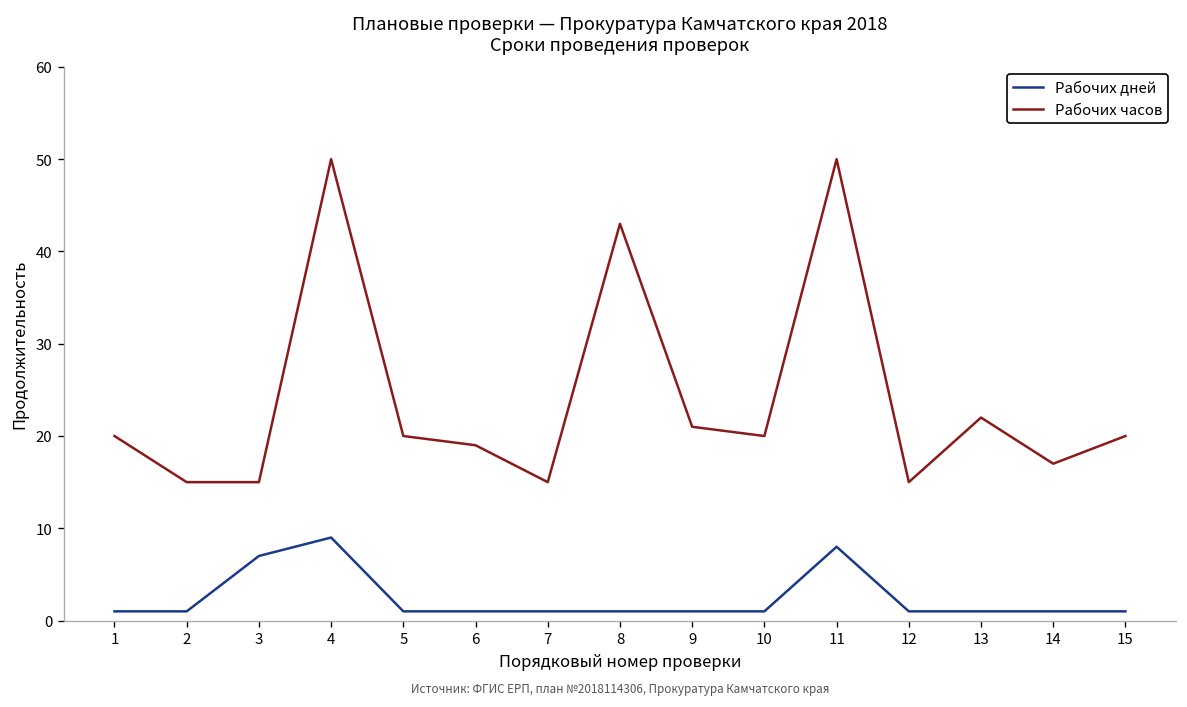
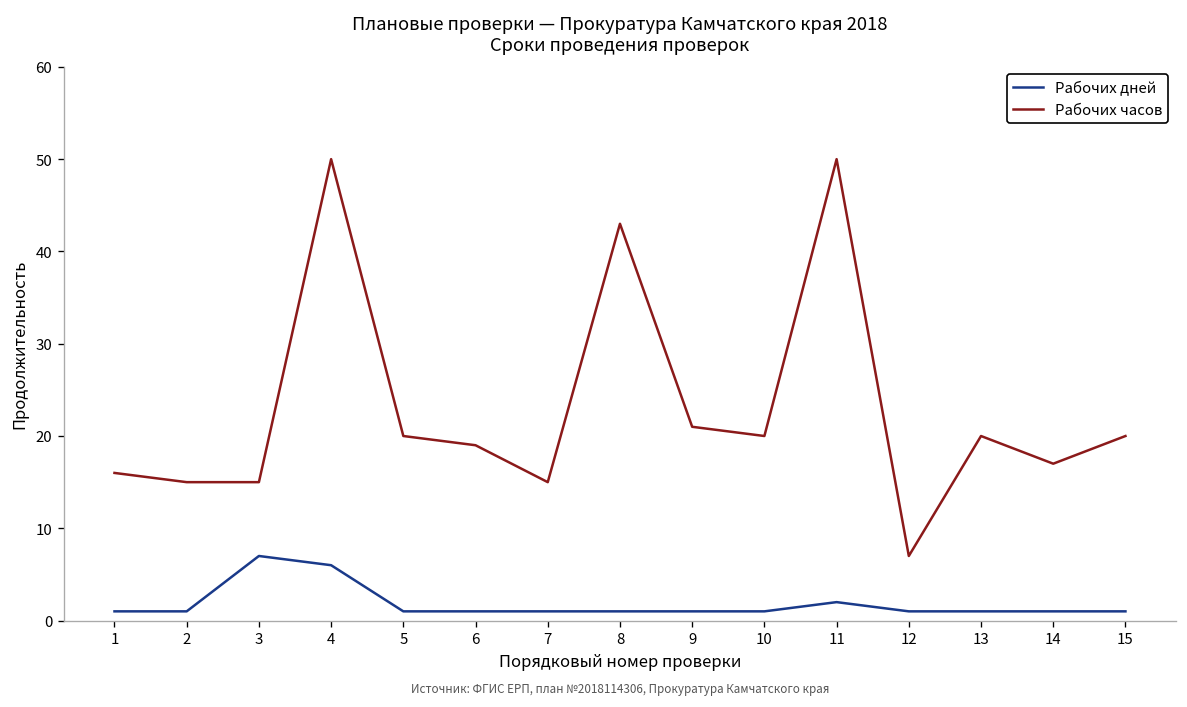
  {
    "Рабочих дней": {
      "1": 1,
      "2": 1,
      "3": 7,
-     "4": 9,
+     "4": 6,
      "5": 1,
      "6": 1,
      "7": 1,
      "8": 1,
      "9": 1,
      "10": 1,
-     "11": 8,
+     "11": 2,
      "12": 1,
      "13": 1,
      "14": 1,
      "15": 1
    },
    "Рабочих часов": {
-     "1": 20,
+     "1": 16,
      "2": 15,
      "3": 15,
      "4": 50,
      "5": 20,
      "6": 19,
      "7": 15,
      "8": 43,
      "9": 21,
      "10": 20,
      "11": 50,
-     "12": 15,
-     "13": 22,
+     "12": 7,
+     "13": 20,
      "14": 17,
      "15": 20
    }
  }
